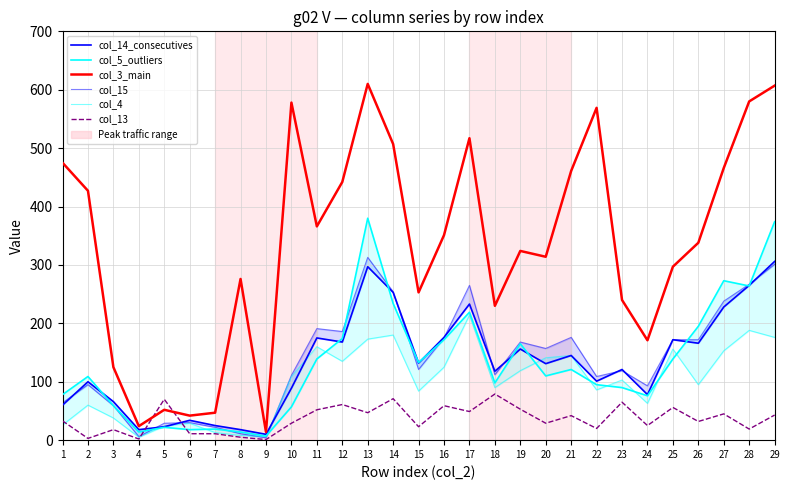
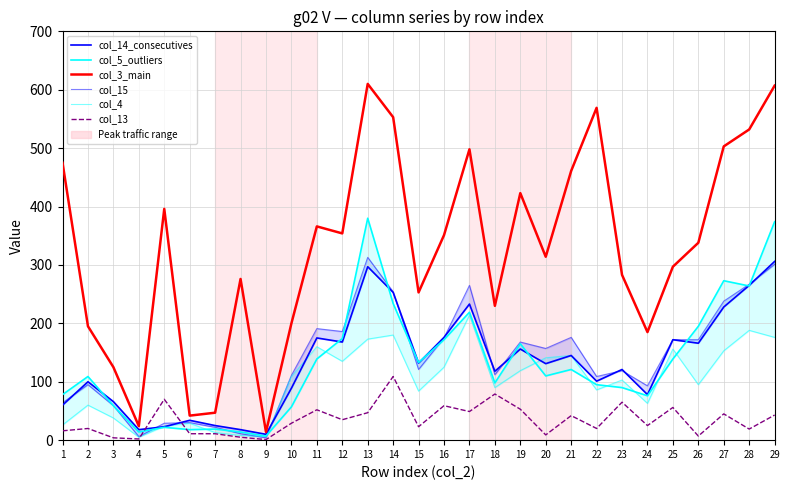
  {
    "col_3_main": {
      "1": 480,
-     "2": 430,
+     "2": 200,
      "3": 130,
      "4": 20,
-     "5": 50,
+     "5": 400,
      "6": 40,
      "7": 50,
      "8": 280,
-     "10": 580,
+     "10": 200,
      "11": 370,
-     "12": 440,
+     "12": 350,
      "13": 610,
-     "14": 510,
+     "14": 550,
      "15": 250,
      "16": 350,
-     "17": 520,
+     "17": 500,
      "18": 230,
-     "19": 320,
+     "19": 420,
      "20": 310,
      "21": 460,
      "22": 570,
-     "23": 240,
-     "24": 170,
+     "23": 280,
+     "24": 190,
      "25": 300,
      "26": 340,
-     "27": 470,
-     "28": 580,
+     "27": 500,
+     "28": 530,
      "29": 610
    },
    "col_13": {
-     "1": 30,
-     "2": 0,
-     "3": 20,
+     "1": 20,
+     "2": 20,
+     "3": 0,
      "5": 70,
      "6": 10,
      "10": 30,
      "11": 50,
-     "12": 60,
+     "12": 40,
      "13": 50,
-     "14": 70,
+     "14": 110,
      "15": 20,
      "16": 60,
      "17": 50,
      "18": 80,
      "19": 50,
-     "20": 30,
+     "20": 10,
      "21": 40,
      "22": 20,
      "23": 70,
      "24": 30,
      "25": 60,
-     "26": 30,
+     "26": 10,
      "27": 50,
      "28": 20,
      "29": 40
    }
  }
